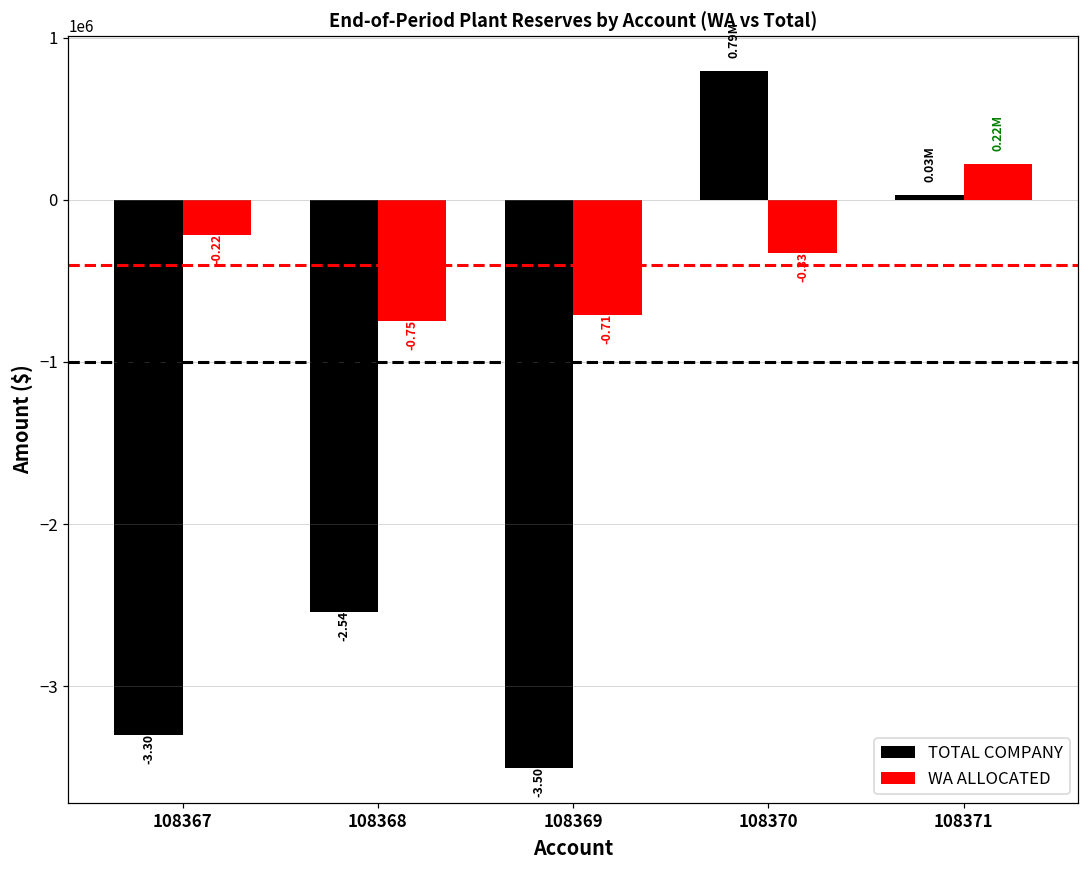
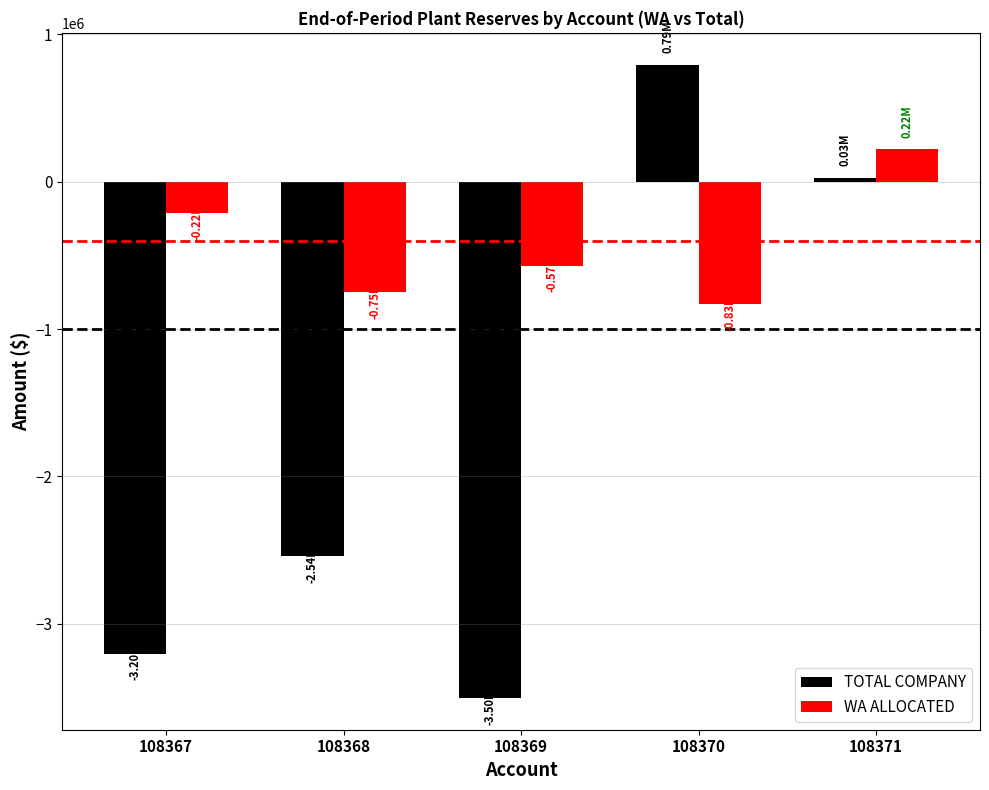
  {
    "TOTAL COMPANY": {
-     "108367": "-3.30M",
+     "108367": "-3.20M",
      "108368": "-2.54M",
      "108369": "-3.50M",
      "108370": "0.79M",
      "108371": "0.03M"
    },
    "WA ALLOCATED": {
      "108367": "-0.22M",
      "108368": "-0.75M",
-     "108369": "-0.71M",
-     "108370": "-0.33M",
+     "108369": "-0.57M",
+     "108370": "-0.83M",
      "108371": "0.22M"
    }
  }
